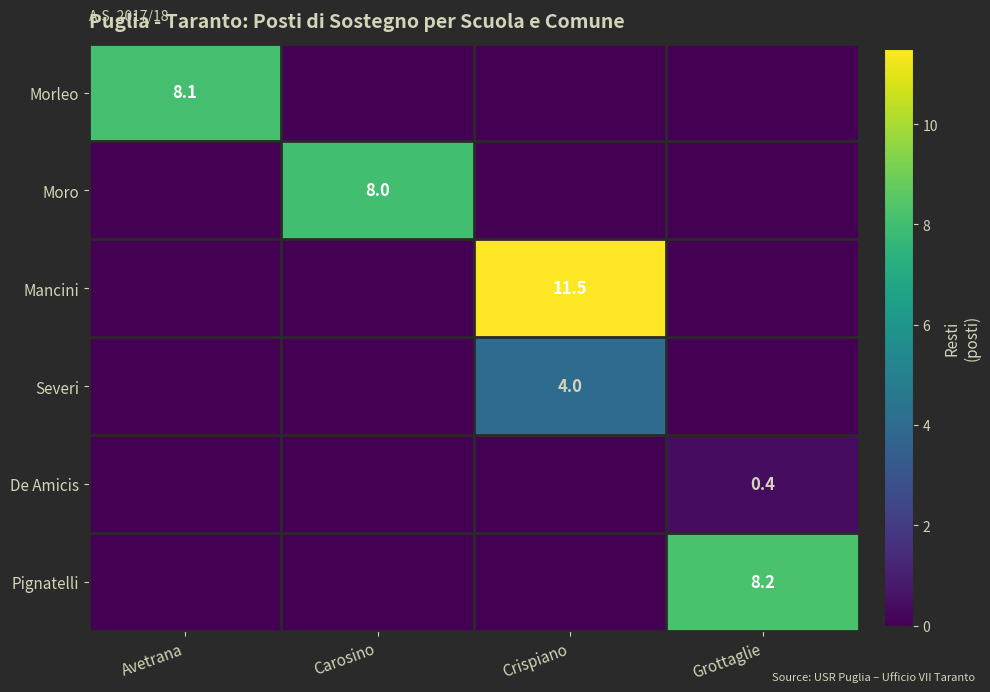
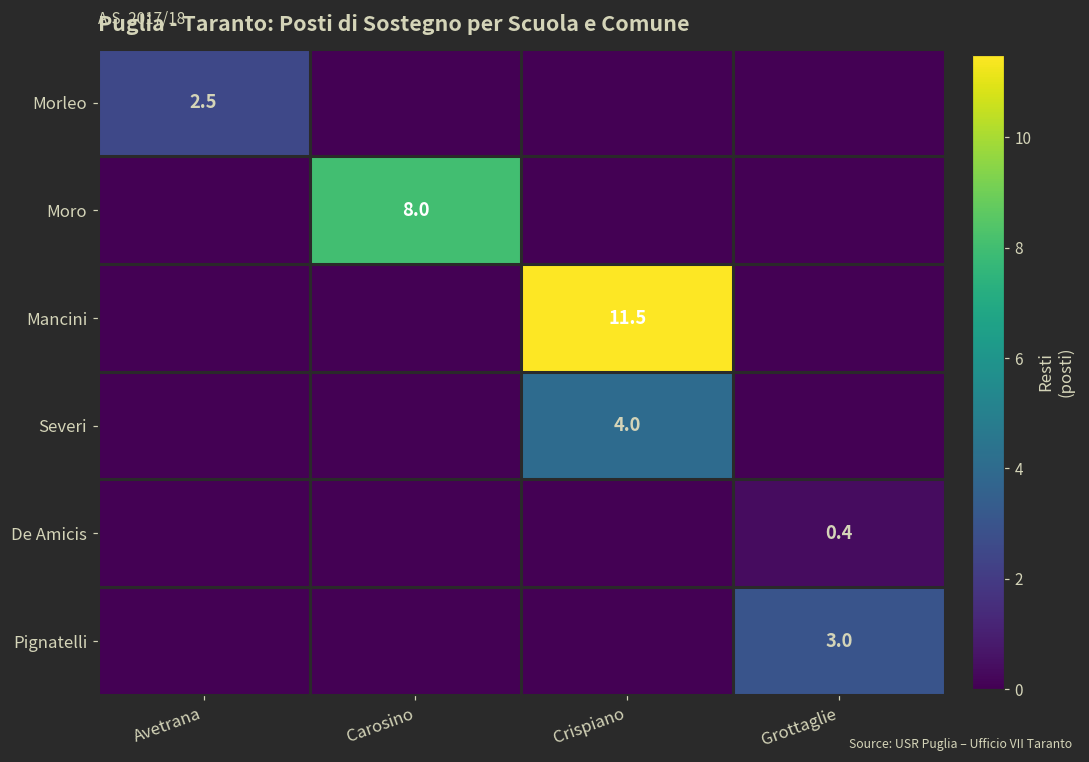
  {
    "Morleo": {
-     "Avetrana": 8.1
+     "Avetrana": 2.5
    },
    "Moro": {
      "Carosino": 8.0
    },
    "Mancini": {
      "Crispiano": 11.5
    },
    "Severi": {
      "Crispiano": 4.0
    },
    "De Amicis": {
      "Grottaglie": 0.4
    },
    "Pignatelli": {
-     "Grottaglie": 8.2
+     "Grottaglie": 3.0
    }
  }
